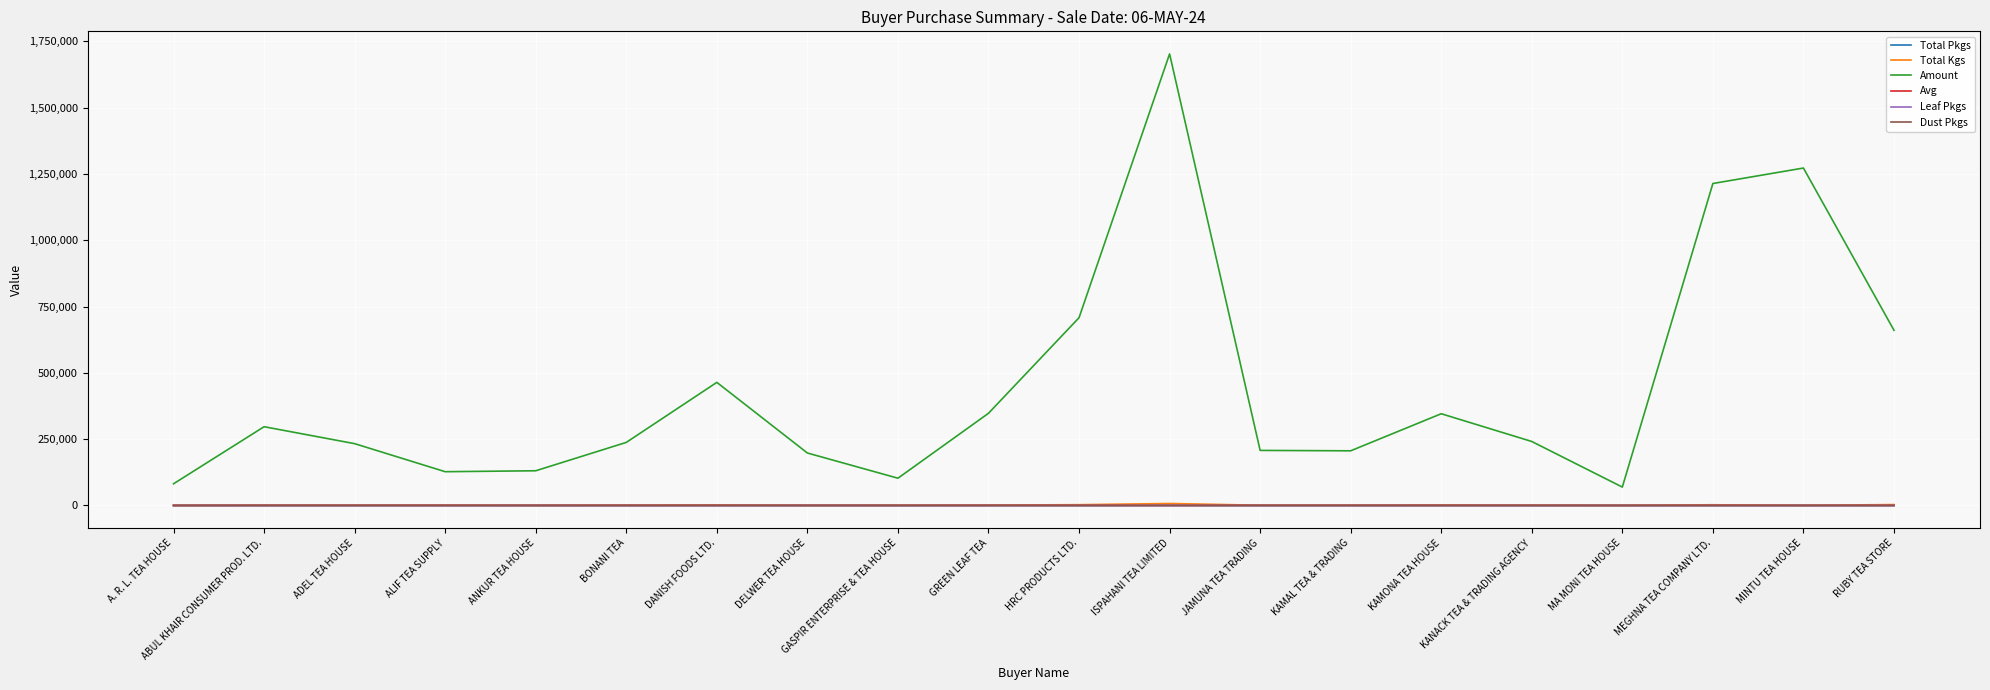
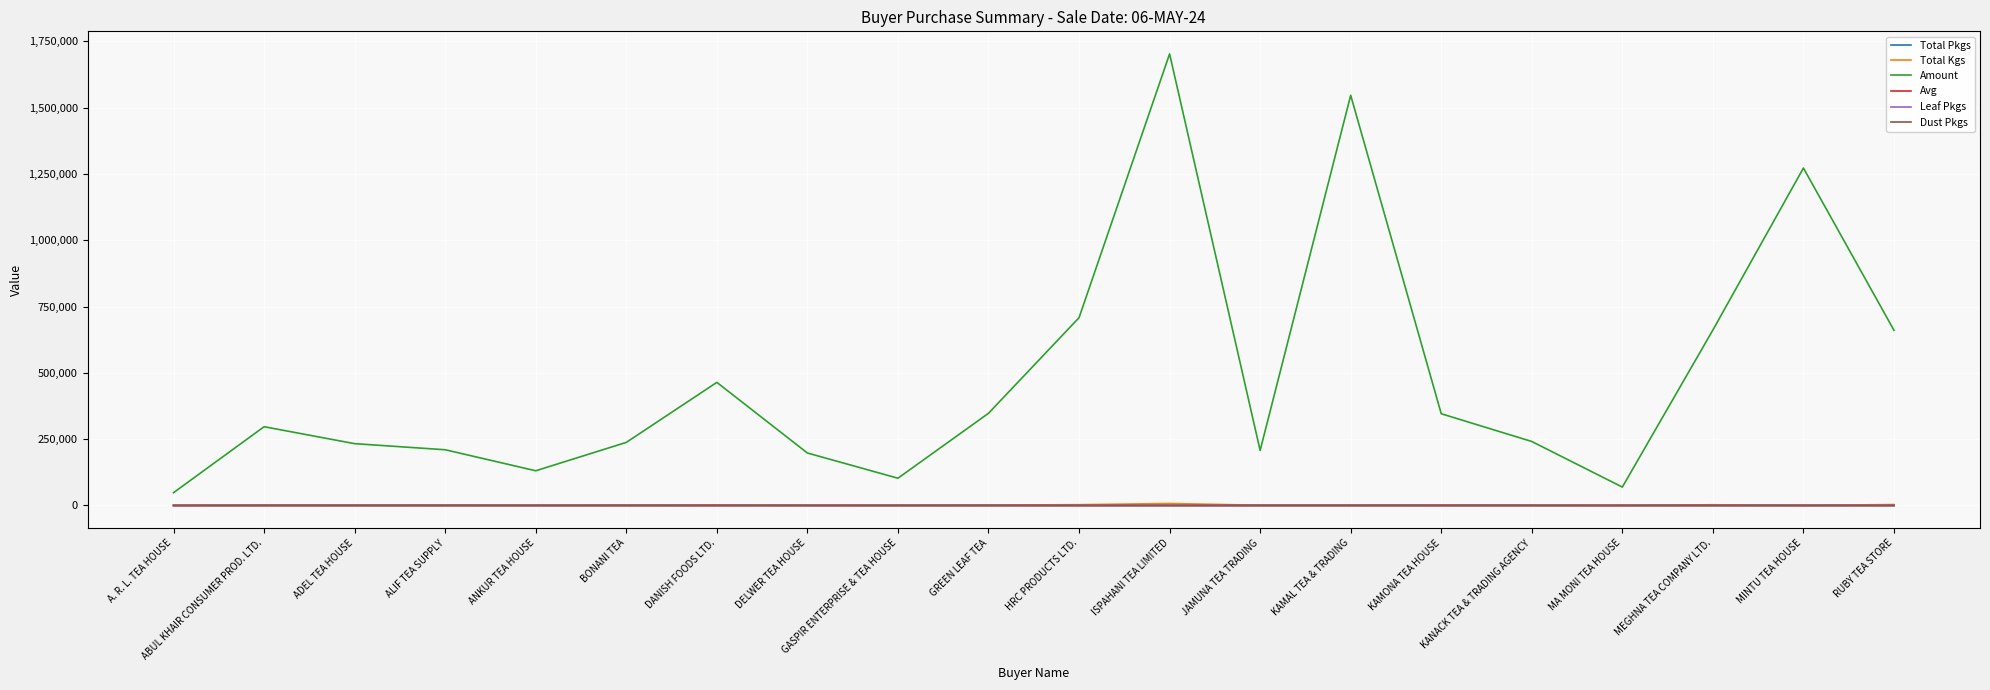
  {
    "Amount": {
-     "A. R. L. TEA HOUSE": "80,000",
+     "A. R. L. TEA HOUSE": "50,000",
      "ABUL KHAIR CONSUMER PROD. LTD.": "300,000",
      "ADEL TEA HOUSE": "230,000",
-     "ALIF TEA SUPPLY": "130,000",
+     "ALIF TEA SUPPLY": "210,000",
      "ANKUR TEA HOUSE": "130,000",
      "BONANI TEA": "240,000",
      "DANISH FOODS LTD.": "460,000",
      "DELWER TEA HOUSE": "200,000",
      "GASPIR ENTERPRISE & TEA HOUSE": "100,000",
      "GREEN LEAF TEA": "350,000",
      "HRC PRODUCTS LTD.": "710,000",
      "ISPAHANI TEA LIMITED": "1,700,000",
      "JAMUNA TEA TRADING": "210,000",
-     "KAMAL TEA & TRADING": "210,000",
+     "KAMAL TEA & TRADING": "1,550,000",
      "KAMONA TEA HOUSE": "350,000",
      "KANACK TEA & TRADING AGENCY": "240,000",
      "MA MONI TEA HOUSE": "70,000",
-     "MEGHNA TEA COMPANY LTD.": "1,210,000",
+     "MEGHNA TEA COMPANY LTD.": "660,000",
      "MINTU TEA HOUSE": "1,270,000",
      "RUBY TEA STORE": "660,000"
    }
  }
